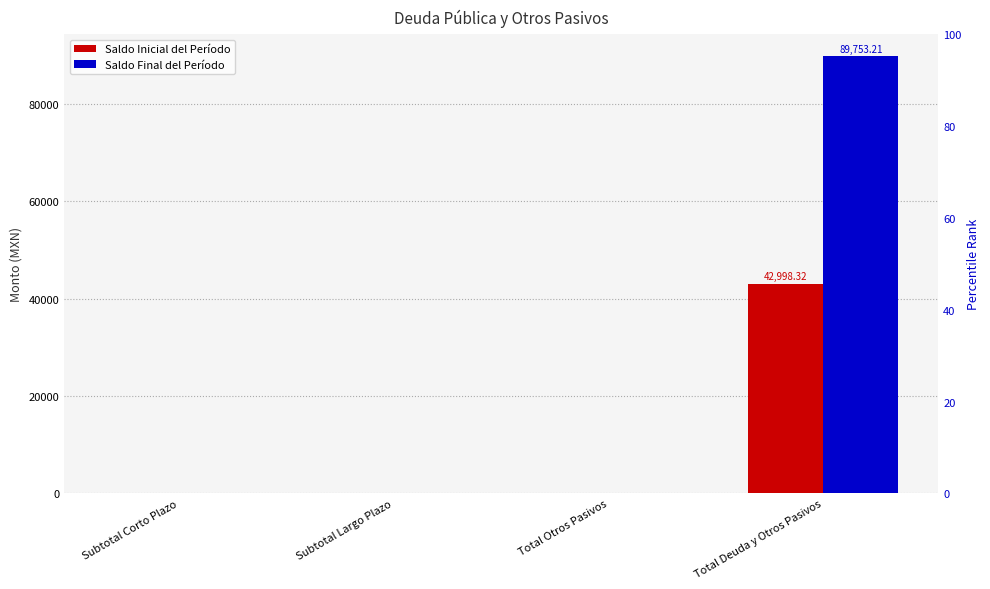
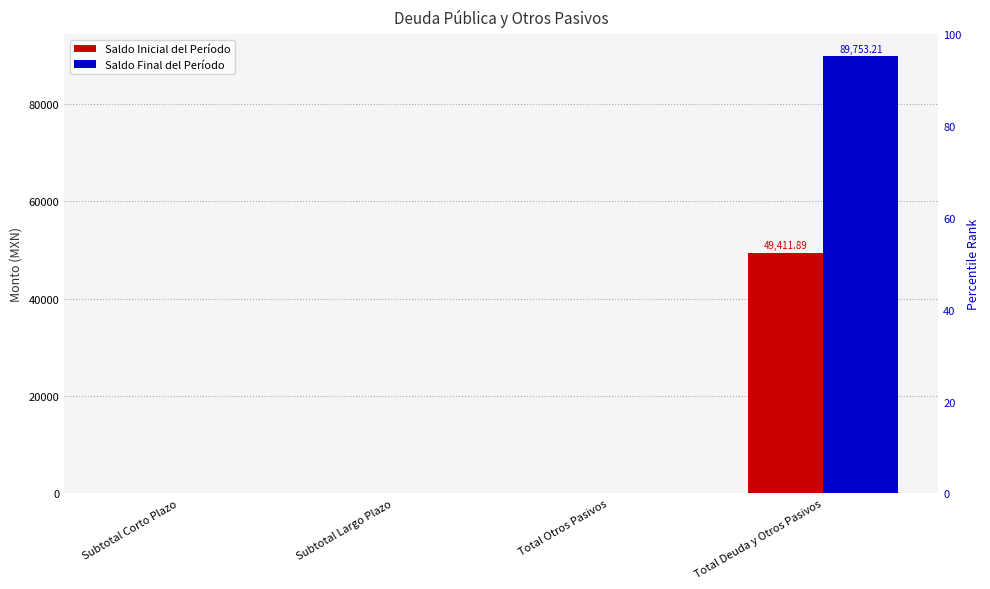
  {
    "Saldo Inicial del Período": {
-     "Total Deuda y Otros Pasivos": "42,998.32"
+     "Total Deuda y Otros Pasivos": "49,411.89"
    },
    "Saldo Final del Período": {
      "Total Deuda y Otros Pasivos": "89,753.21"
    }
  }
